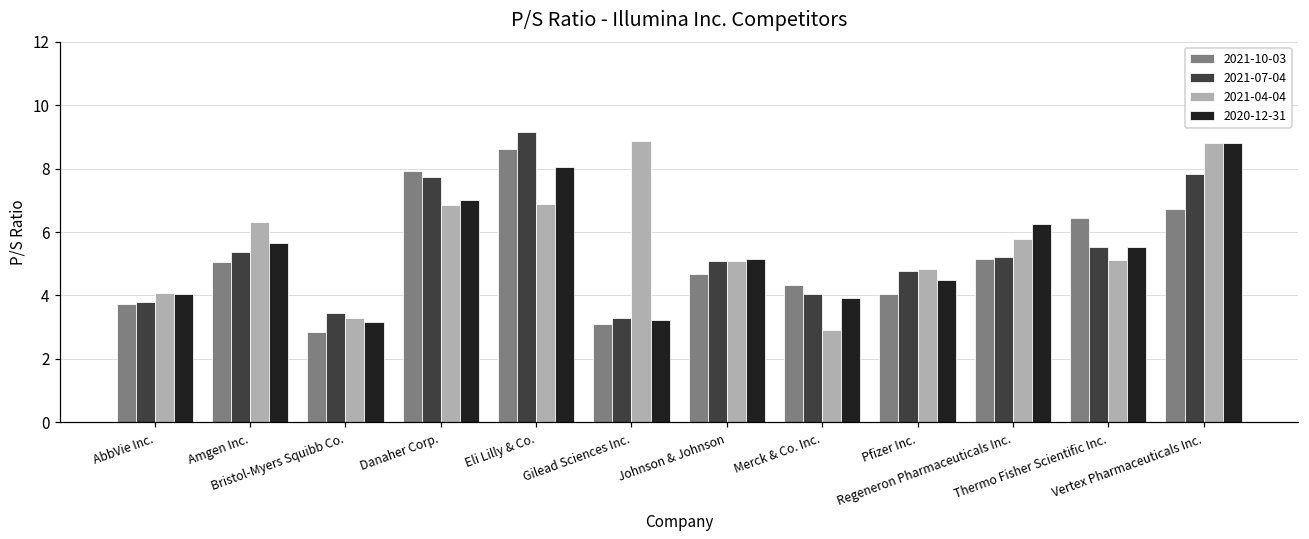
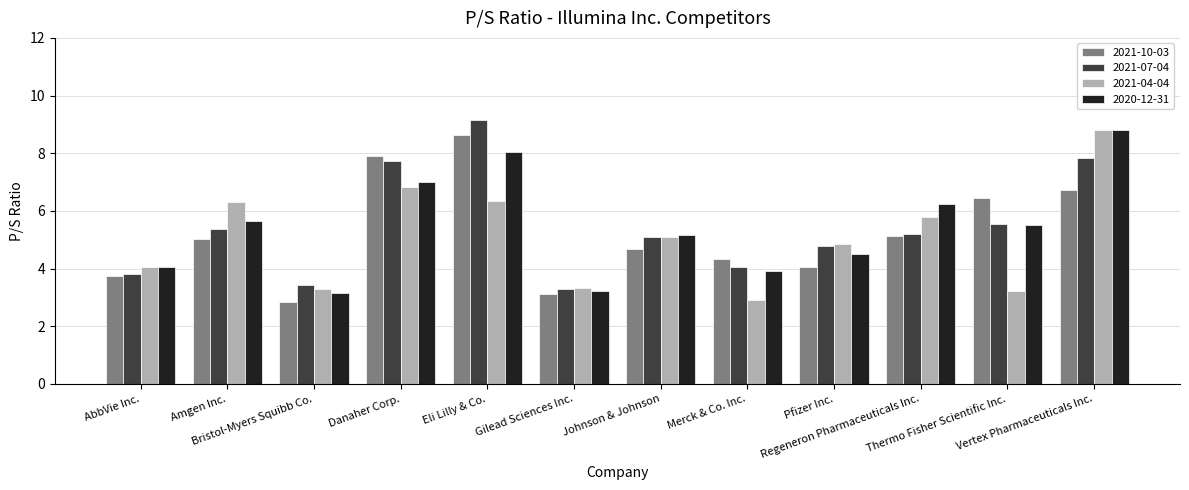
  {
    "2021-10-03": {
      "AbbVie Inc.": 3.7,
      "Amgen Inc.": 5.0,
      "Bristol-Myers Squibb Co.": 2.9,
      "Danaher Corp.": 7.9,
      "Eli Lilly & Co.": 8.6,
      "Gilead Sciences Inc.": 3.1,
      "Johnson & Johnson": 4.7,
      "Merck & Co. Inc.": 4.3,
      "Pfizer Inc.": 4.0,
      "Regeneron Pharmaceuticals Inc.": 5.1,
      "Thermo Fisher Scientific Inc.": 6.5,
      "Vertex Pharmaceuticals Inc.": 6.7
    },
    "2021-04-04": {
      "AbbVie Inc.": 4.1,
      "Amgen Inc.": 6.3,
      "Bristol-Myers Squibb Co.": 3.3,
      "Danaher Corp.": 6.8,
-     "Eli Lilly & Co.": 6.9,
-     "Gilead Sciences Inc.": 8.9,
+     "Eli Lilly & Co.": 6.3,
+     "Gilead Sciences Inc.": 3.3,
      "Johnson & Johnson": 5.1,
      "Merck & Co. Inc.": 2.9,
      "Pfizer Inc.": 4.8,
      "Regeneron Pharmaceuticals Inc.": 5.8,
-     "Thermo Fisher Scientific Inc.": 5.1,
+     "Thermo Fisher Scientific Inc.": 3.2,
      "Vertex Pharmaceuticals Inc.": 8.8
    }
  }
